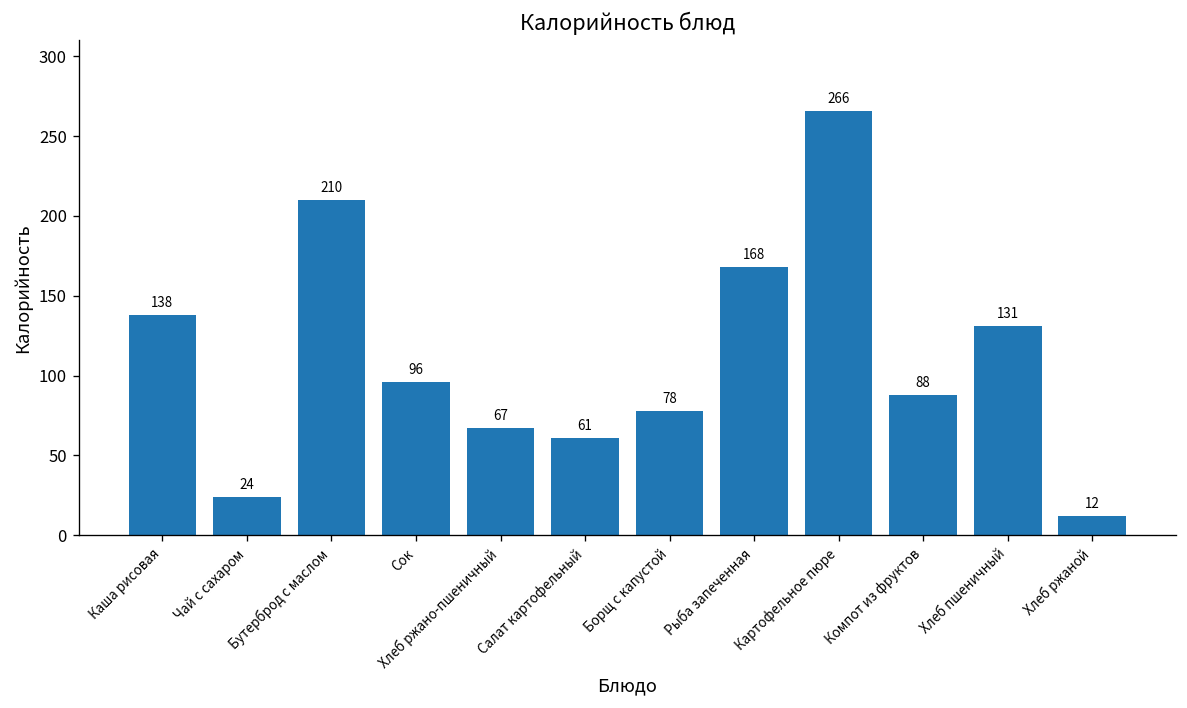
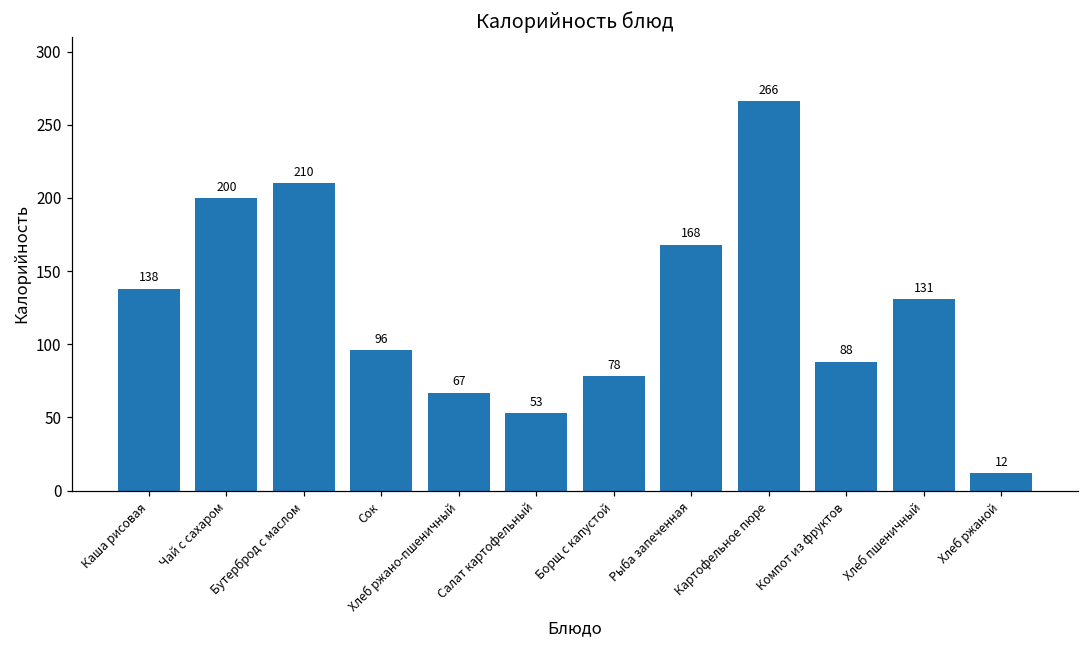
  {
    "Каша рисовая": 138,
-   "Чай с сахаром": 24,
+   "Чай с сахаром": 200,
    "Бутерброд с маслом": 210,
    "Сок": 96,
    "Хлеб ржано-пшеничный": 67,
-   "Салат картофельный": 61,
+   "Салат картофельный": 53,
    "Борщ с капустой": 78,
    "Рыба запеченная": 168,
    "Картофельное пюре": 266,
    "Компот из фруктов": 88,
    "Хлеб пшеничный": 131,
    "Хлеб ржаной": 12
  }
